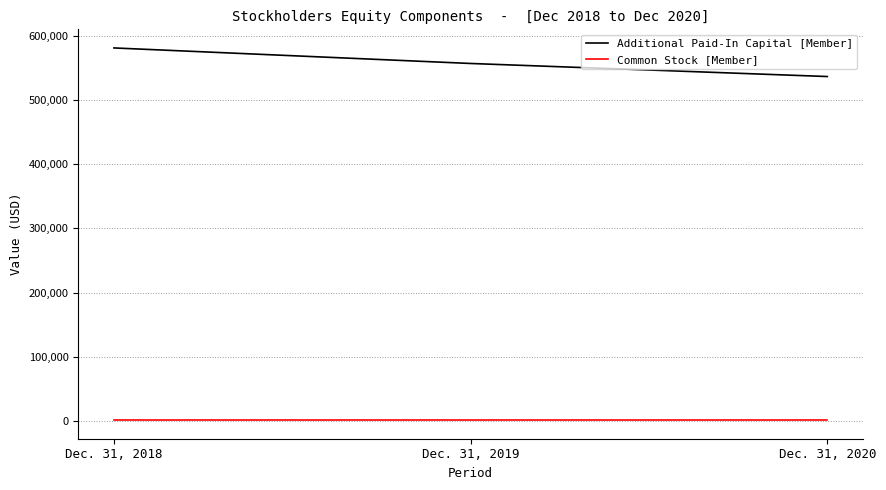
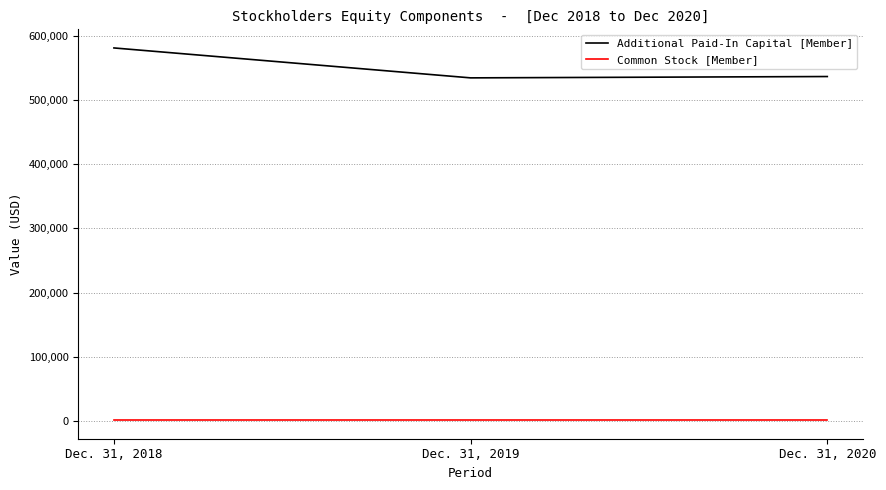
  {
    "Additional Paid-In Capital [Member]": {
      "Dec. 31, 2018": "580,000",
-     "Dec. 31, 2019": "560,000",
+     "Dec. 31, 2019": "530,000",
      "Dec. 31, 2020": "540,000"
    },
    "Common Stock [Member]": {
      "Dec. 31, 2018": "0",
      "Dec. 31, 2019": "0",
      "Dec. 31, 2020": "0"
    }
  }
